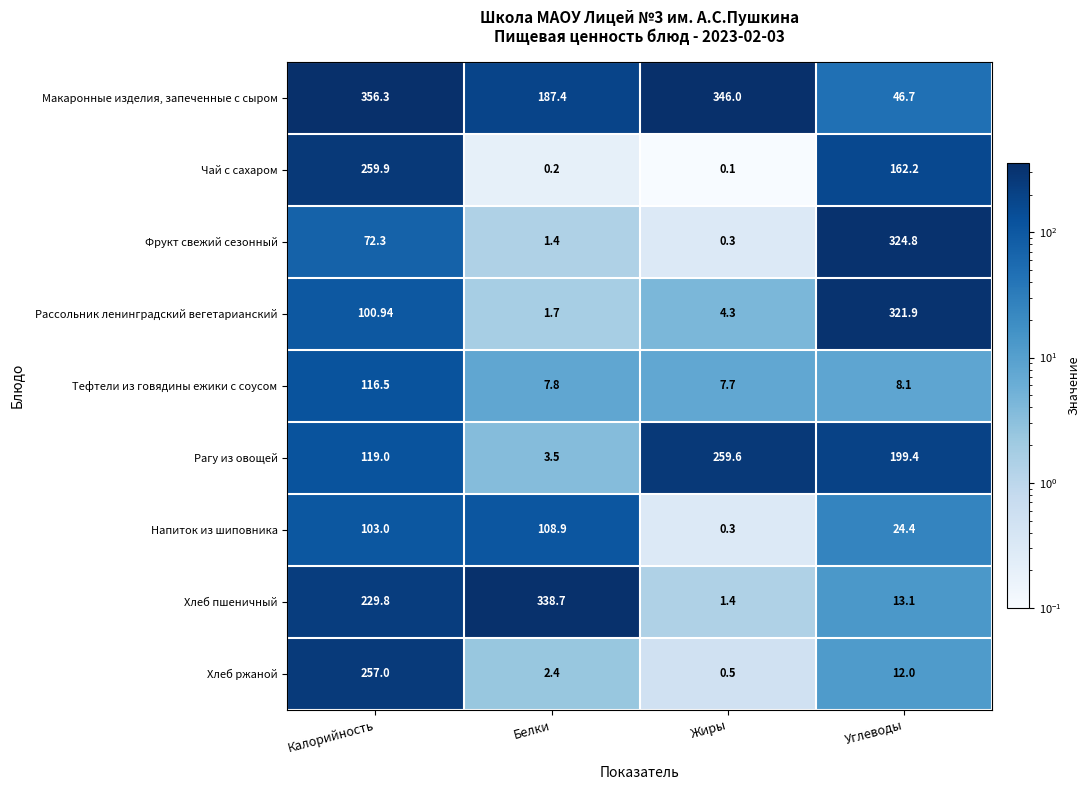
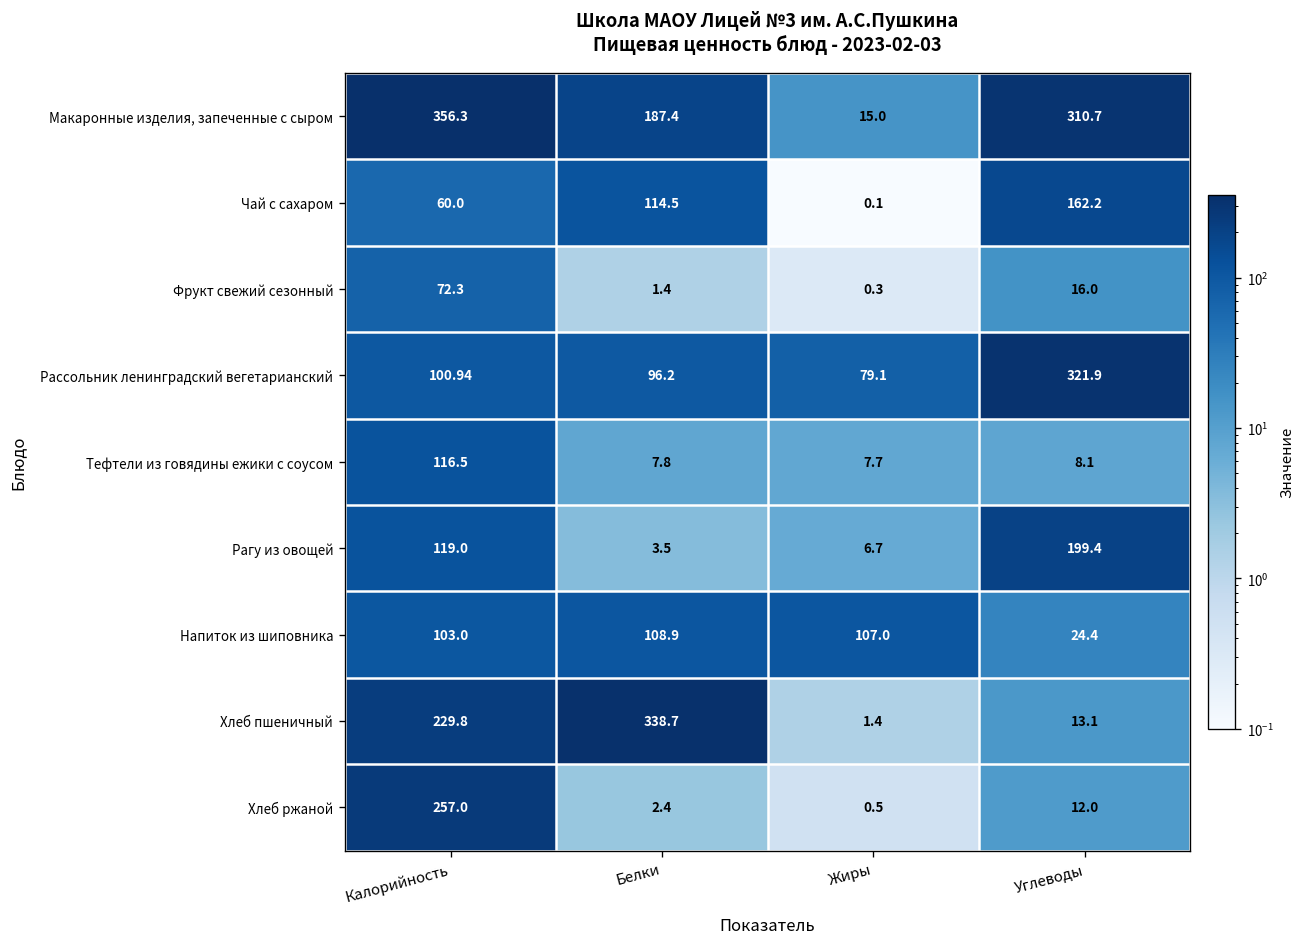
  {
    "Макаронные изделия, запеченные с сыром": {
      "Калорийность": 356.3,
      "Белки": 187.4,
-     "Жиры": 346.0,
-     "Углеводы": 46.7
+     "Жиры": 15.0,
+     "Углеводы": 310.7
    },
    "Чай с сахаром": {
-     "Калорийность": 259.9,
-     "Белки": 0.2,
+     "Калорийность": 60.0,
+     "Белки": 114.5,
      "Жиры": 0.1,
      "Углеводы": 162.2
    },
    "Фрукт свежий сезонный": {
      "Калорийность": 72.3,
      "Белки": 1.4,
      "Жиры": 0.3,
-     "Углеводы": 324.8
+     "Углеводы": 16.0
    },
    "Рассольник ленинградский вегетарианский": {
      "Калорийность": 100.94,
-     "Белки": 1.7,
-     "Жиры": 4.3,
+     "Белки": 96.2,
+     "Жиры": 79.1,
      "Углеводы": 321.9
    },
    "Тефтели из говядины ежики с соусом": {
      "Калорийность": 116.5,
      "Белки": 7.8,
      "Жиры": 7.7,
      "Углеводы": 8.1
    },
    "Рагу из овощей": {
      "Калорийность": 119.0,
      "Белки": 3.5,
-     "Жиры": 259.6,
+     "Жиры": 6.7,
      "Углеводы": 199.4
    },
    "Напиток из шиповника": {
      "Калорийность": 103.0,
      "Белки": 108.9,
-     "Жиры": 0.3,
+     "Жиры": 107.0,
      "Углеводы": 24.4
    },
    "Хлеб пшеничный": {
      "Калорийность": 229.8,
      "Белки": 338.7,
      "Жиры": 1.4,
      "Углеводы": 13.1
    },
    "Хлеб ржаной": {
      "Калорийность": 257.0,
      "Белки": 2.4,
      "Жиры": 0.5,
      "Углеводы": 12.0
    }
  }
